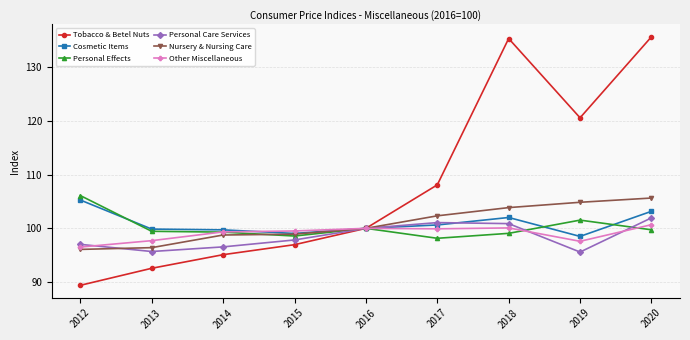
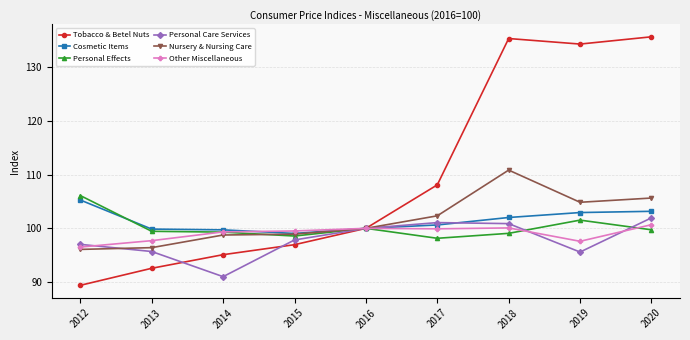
  {
    "Tobacco & Betel Nuts": {
      "2012": 89,
      "2013": 93,
      "2014": 95,
      "2015": 97,
      "2017": 108,
      "2018": 135,
-     "2019": 121,
+     "2019": 134,
      "2020": 136
    },
    "Cosmetic Items": {
      "2012": 105,
      "2018": 102,
-     "2019": 99,
+     "2019": 103,
      "2020": 103
    },
    "Personal Effects": {
      "2012": 106,
      "2017": 98,
      "2018": 99,
      "2019": 102,
      "2020": 100
    },
    "Personal Care Services": {
      "2012": 97,
      "2013": 96,
-     "2014": 97,
+     "2014": 91,
      "2015": 98,
      "2018": 101,
      "2019": 96,
      "2020": 102
    },
    "Nursery & Nursing Care": {
      "2013": 96,
      "2014": 99,
      "2017": 102,
-     "2018": 104,
+     "2018": 111,
      "2019": 105,
      "2020": 106
    },
    "Other Miscellaneous": {
      "2013": 98,
      "2017": 100,
      "2018": 100,
      "2019": 98,
      "2020": 101
    }
  }
